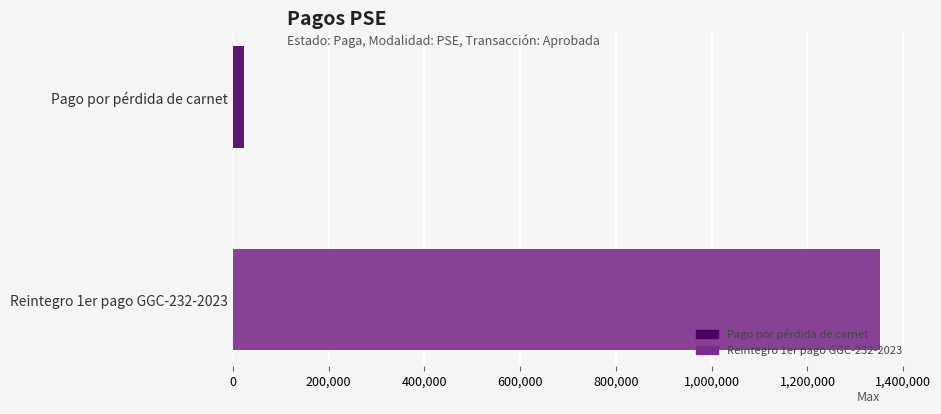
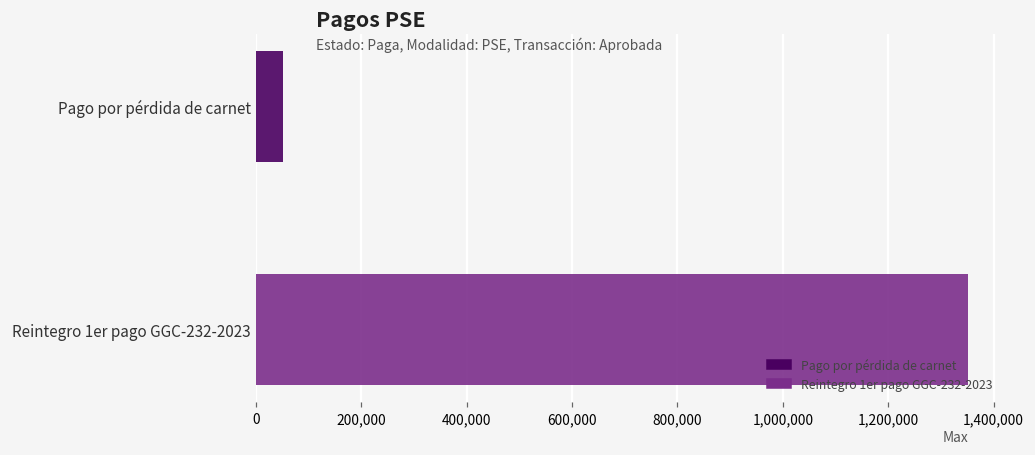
  {
-   "Pago por pérdida de carnet": "20,000",
+   "Pago por pérdida de carnet": "50,000",
    "Reintegro 1er pago GGC-232-2023": "1,350,000"
  }
